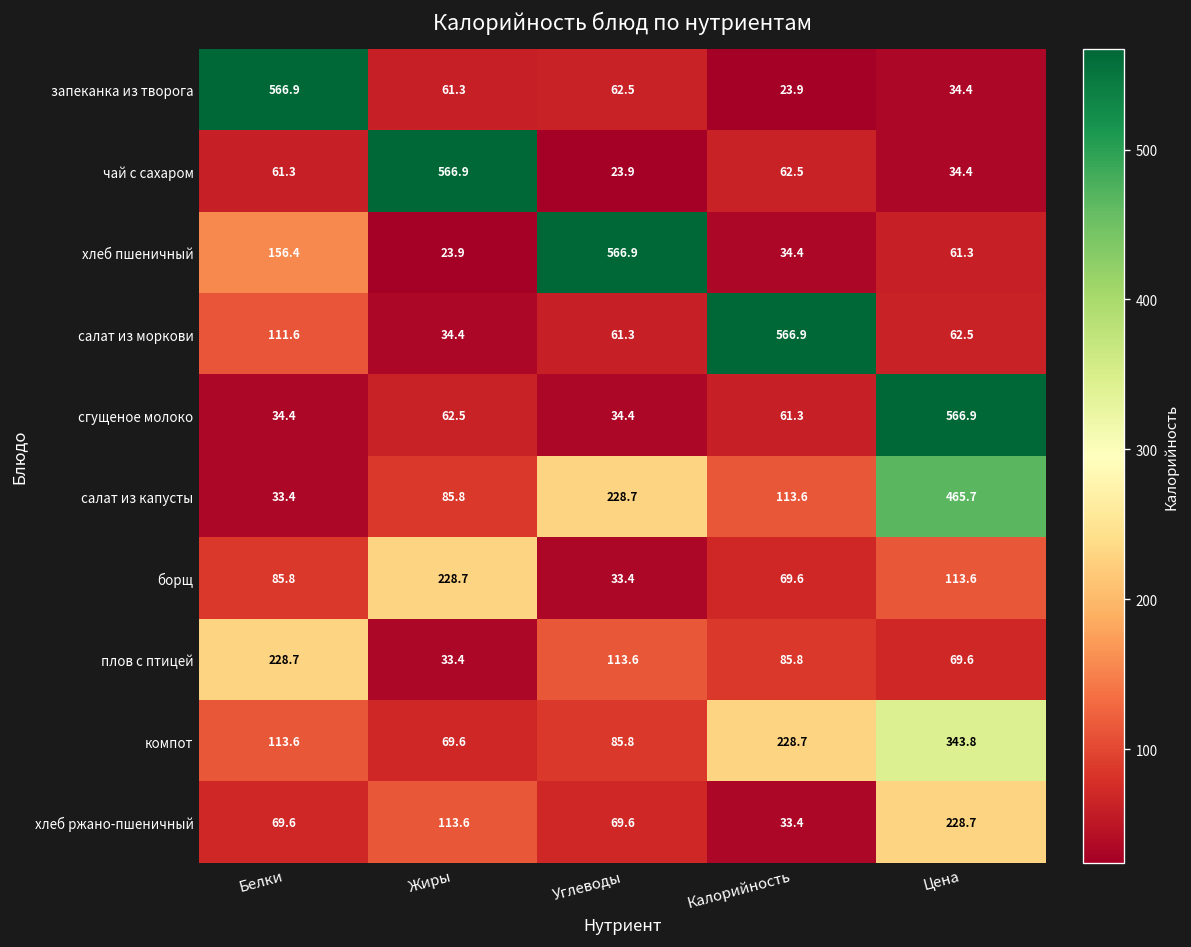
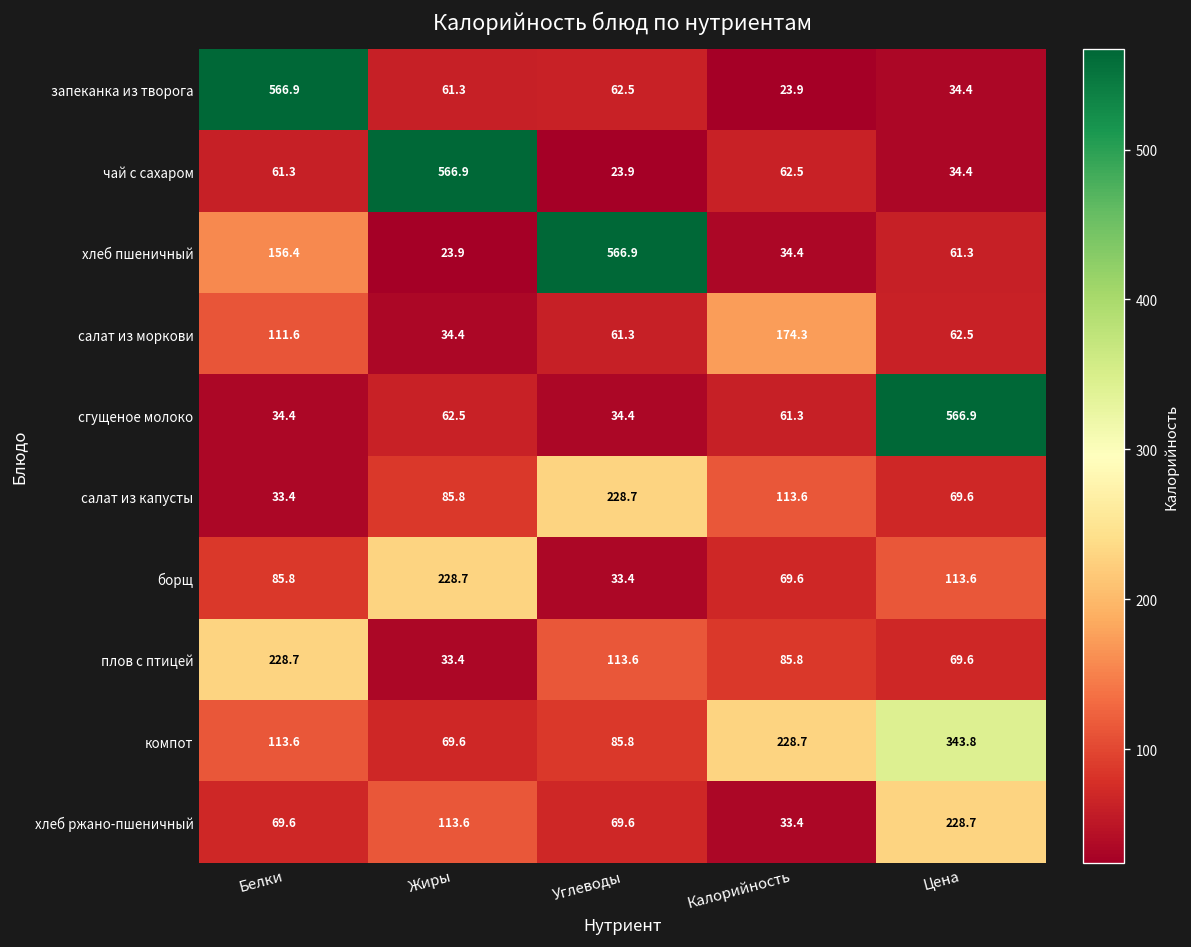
  {
    "запеканка из творога": {
      "Белки": 566.9,
      "Жиры": 61.3,
      "Углеводы": 62.5,
      "Калорийность": 23.9,
      "Цена": 34.4
    },
    "чай с сахаром": {
      "Белки": 61.3,
      "Жиры": 566.9,
      "Углеводы": 23.9,
      "Калорийность": 62.5,
      "Цена": 34.4
    },
    "хлеб пшеничный": {
      "Белки": 156.4,
      "Жиры": 23.9,
      "Углеводы": 566.9,
      "Калорийность": 34.4,
      "Цена": 61.3
    },
    "салат из моркови": {
      "Белки": 111.6,
      "Жиры": 34.4,
      "Углеводы": 61.3,
-     "Калорийность": 566.9,
+     "Калорийность": 174.3,
      "Цена": 62.5
    },
    "сгущеное молоко": {
      "Белки": 34.4,
      "Жиры": 62.5,
      "Углеводы": 34.4,
      "Калорийность": 61.3,
      "Цена": 566.9
    },
    "салат из капусты": {
      "Белки": 33.4,
      "Жиры": 85.8,
      "Углеводы": 228.7,
      "Калорийность": 113.6,
-     "Цена": 465.7
+     "Цена": 69.6
    },
    "борщ": {
      "Белки": 85.8,
      "Жиры": 228.7,
      "Углеводы": 33.4,
      "Калорийность": 69.6,
      "Цена": 113.6
    },
    "плов с птицей": {
      "Белки": 228.7,
      "Жиры": 33.4,
      "Углеводы": 113.6,
      "Калорийность": 85.8,
      "Цена": 69.6
    },
    "компот": {
      "Белки": 113.6,
      "Жиры": 69.6,
      "Углеводы": 85.8,
      "Калорийность": 228.7,
      "Цена": 343.8
    },
    "хлеб ржано-пшеничный": {
      "Белки": 69.6,
      "Жиры": 113.6,
      "Углеводы": 69.6,
      "Калорийность": 33.4,
      "Цена": 228.7
    }
  }
